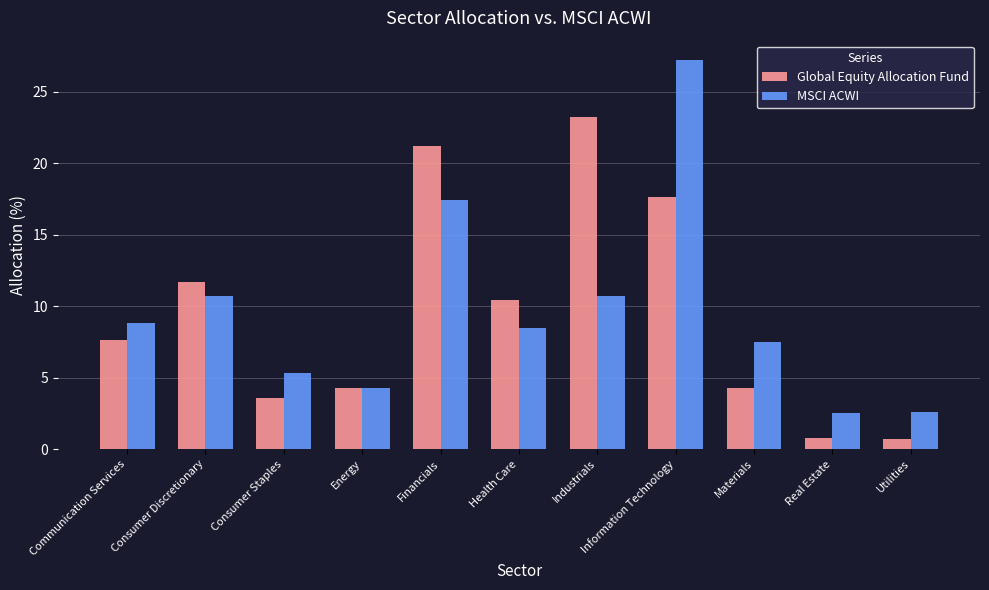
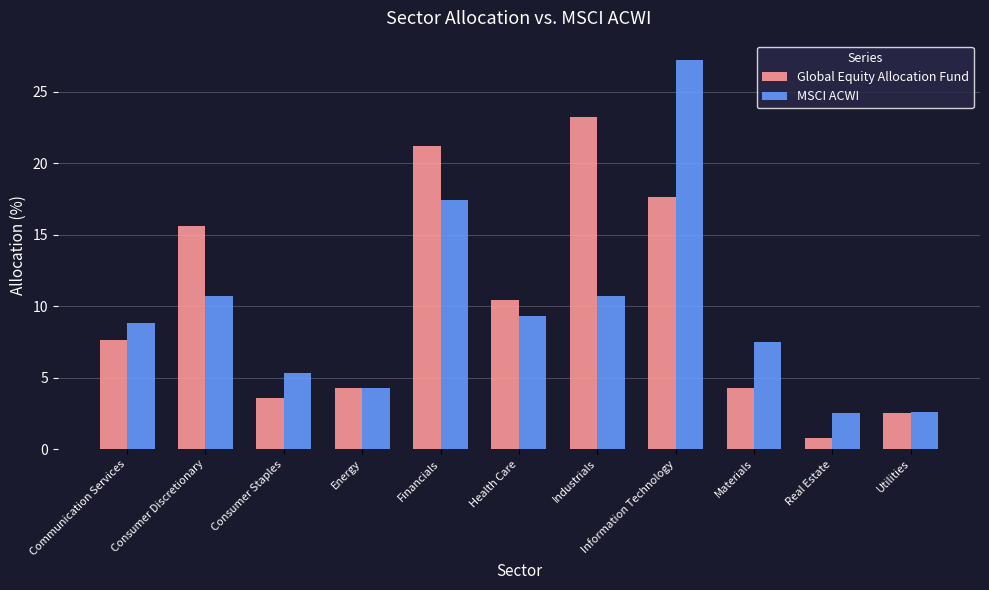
  {
    "Global Equity Allocation Fund": {
      "Communication Services": 7.6,
-     "Consumer Discretionary": 11.7,
+     "Consumer Discretionary": 15.6,
      "Consumer Staples": 3.6,
      "Energy": 4.3,
      "Financials": 21.2,
      "Health Care": 10.4,
      "Industrials": 23.2,
      "Information Technology": 17.6,
      "Materials": 4.3,
      "Real Estate": 0.8,
-     "Utilities": 0.7
+     "Utilities": 2.5
    },
    "MSCI ACWI": {
      "Communication Services": 8.8,
      "Consumer Discretionary": 10.7,
      "Consumer Staples": 5.3,
      "Energy": 4.3,
      "Financials": 17.4,
-     "Health Care": 8.5,
+     "Health Care": 9.3,
      "Industrials": 10.7,
      "Information Technology": 27.2,
      "Materials": 7.5,
      "Real Estate": 2.5,
      "Utilities": 2.6
    }
  }
